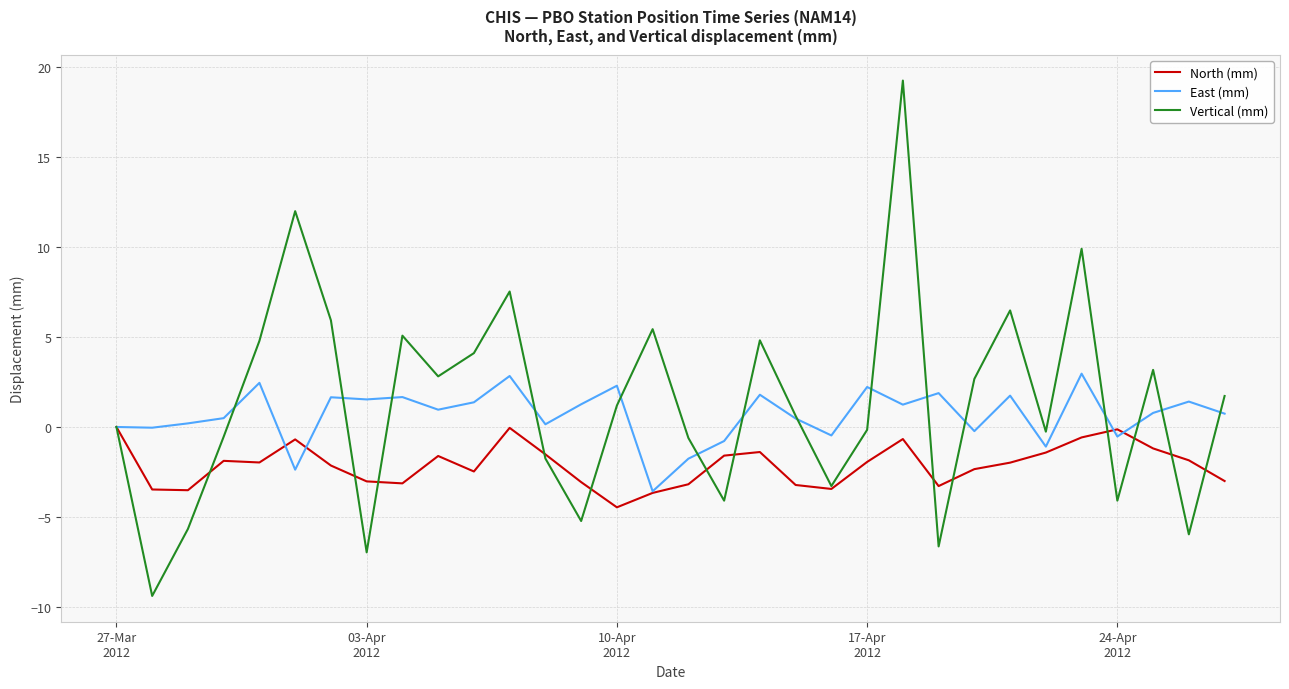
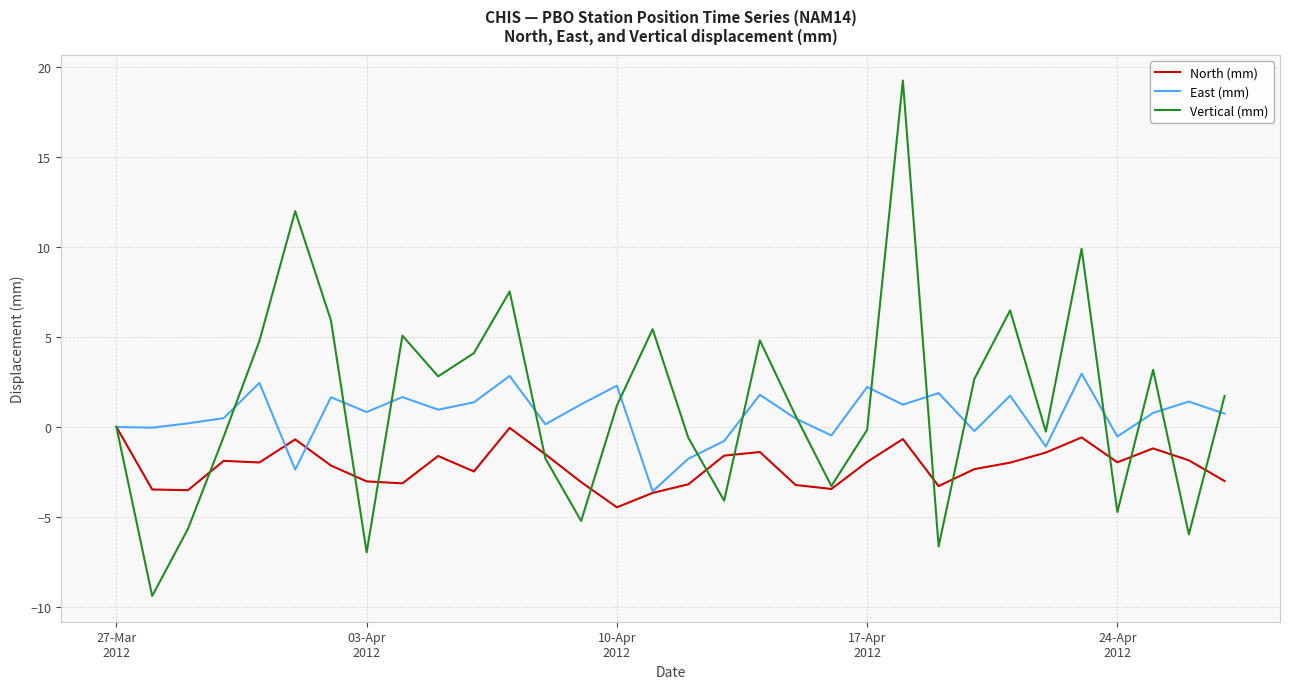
  {
    "North (mm)": {
      "03-Apr 2012": -3.0,
      "10-Apr 2012": -4.5,
      "17-Apr 2012": -1.9,
-     "24-Apr 2012": -0.1
+     "24-Apr 2012": -2.0
    },
    "East (mm)": {
-     "03-Apr 2012": 1.5,
+     "03-Apr 2012": 0.8,
      "10-Apr 2012": 2.3,
      "17-Apr 2012": 2.2,
      "24-Apr 2012": -0.5
    },
    "Vertical (mm)": {
      "03-Apr 2012": -7.0,
      "10-Apr 2012": 1.2,
      "17-Apr 2012": -0.2,
-     "24-Apr 2012": -4.1
+     "24-Apr 2012": -4.7
    }
  }
